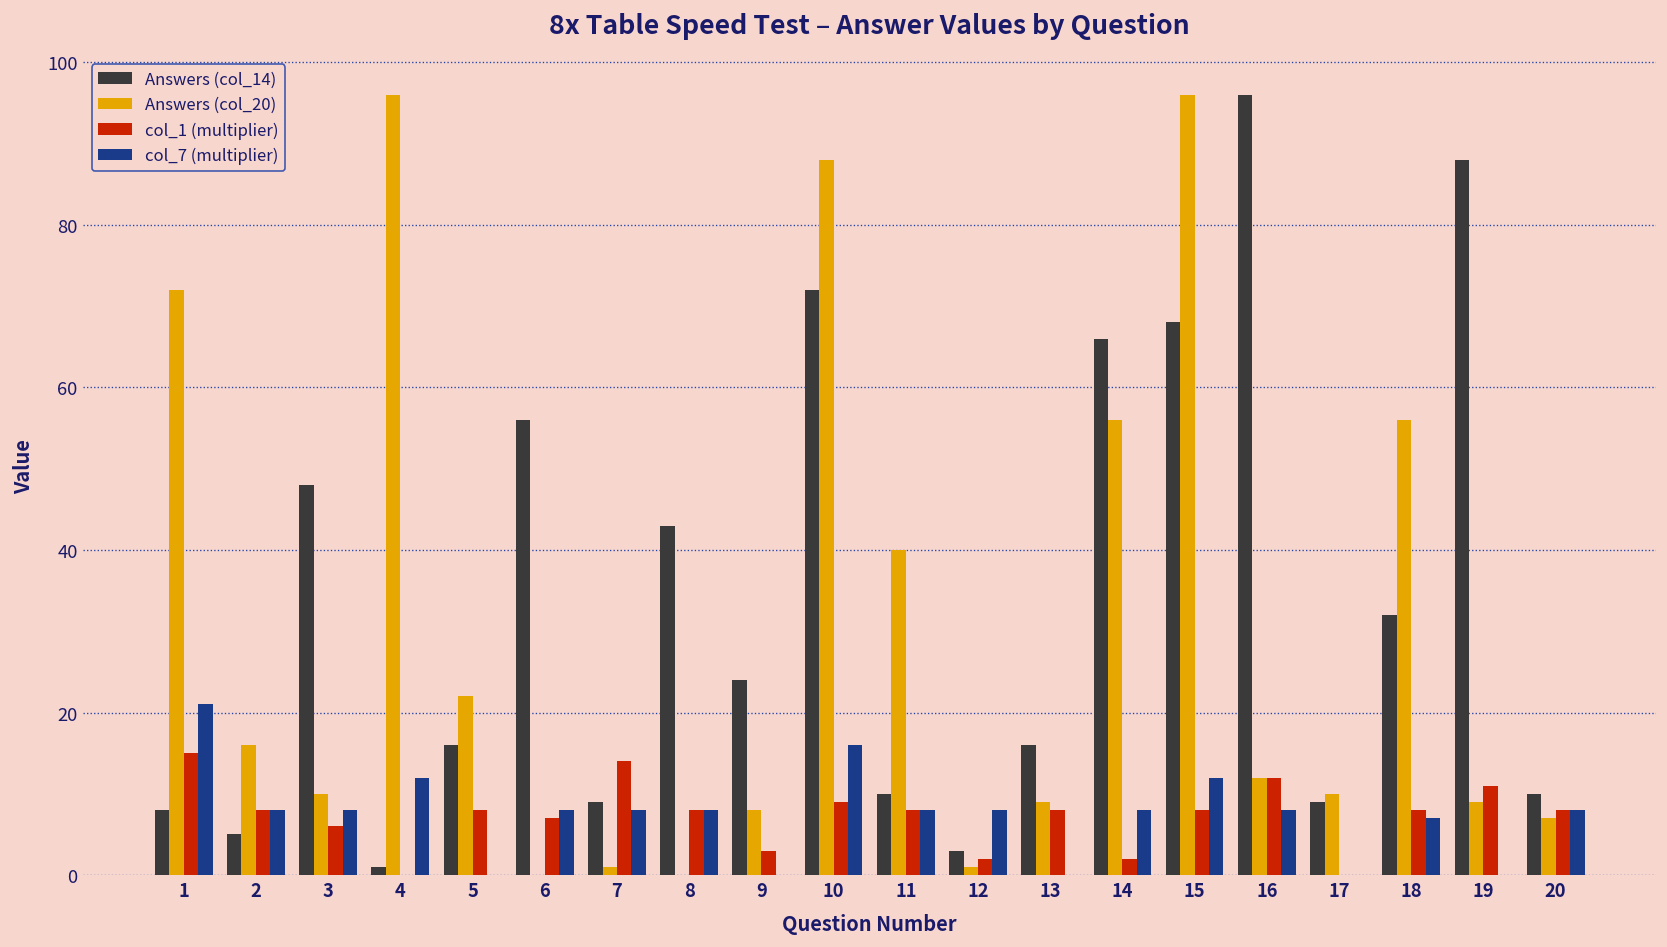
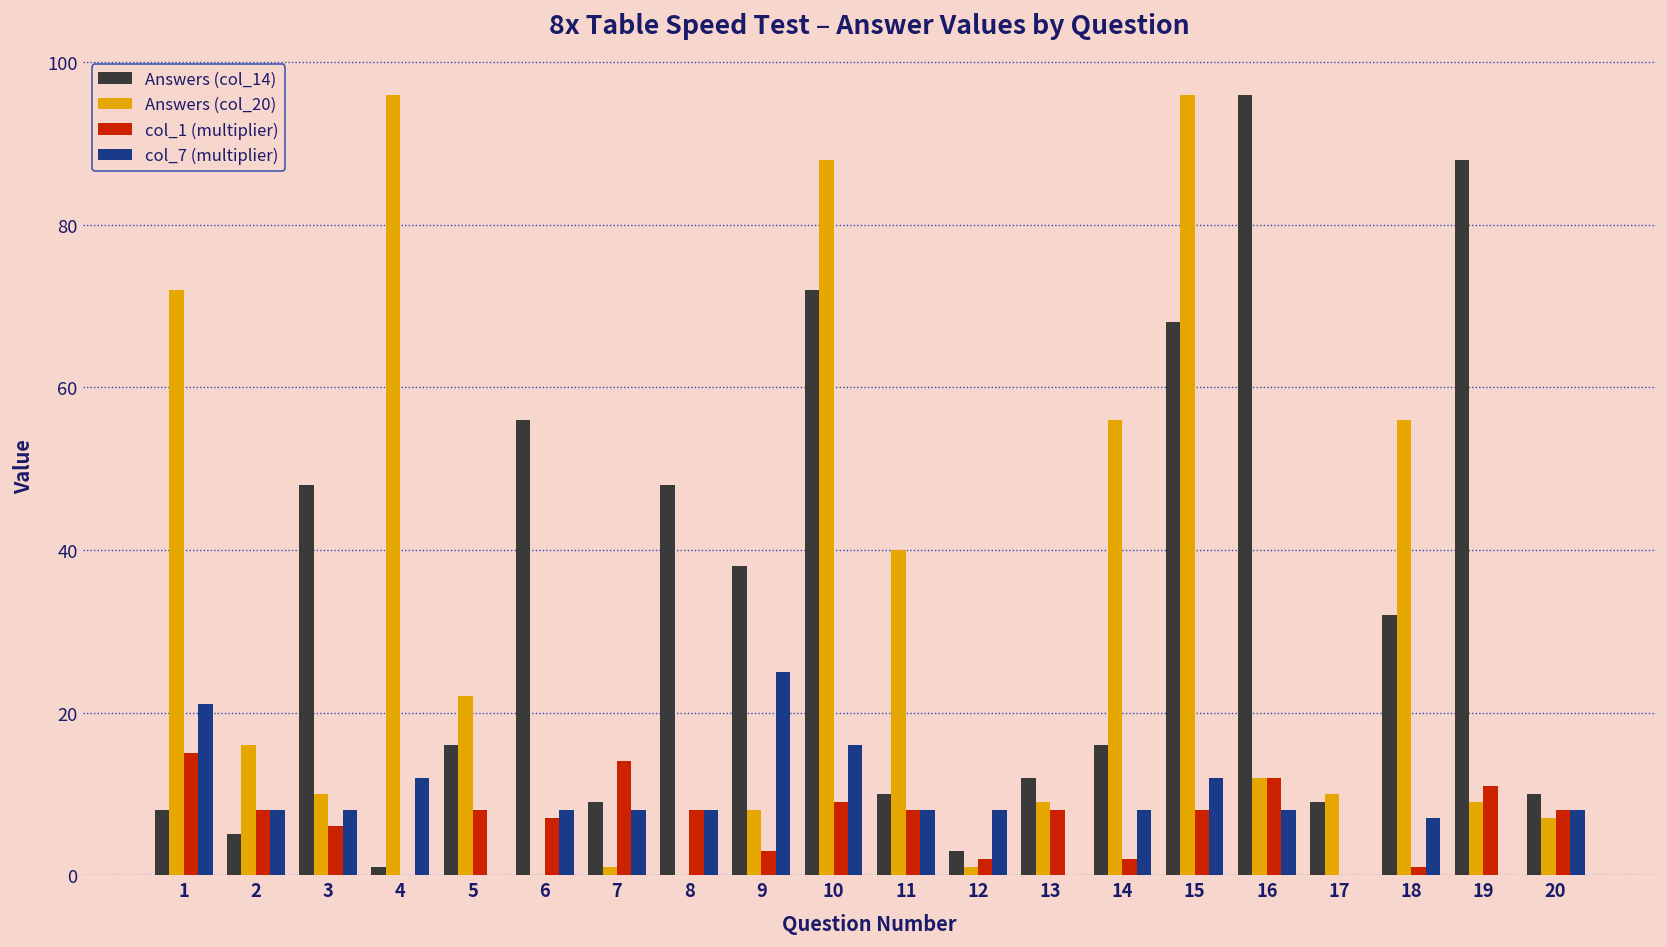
  {
    "Answers (col_14)": {
      "1": 8,
      "2": 5,
      "3": 48,
      "4": 1,
      "5": 16,
      "6": 56,
      "7": 9,
-     "8": 43,
-     "9": 24,
+     "8": 48,
+     "9": 38,
      "10": 72,
      "11": 10,
      "12": 3,
-     "13": 16,
-     "14": 66,
+     "13": 12,
+     "14": 16,
      "15": 68,
      "16": 96,
      "17": 9,
      "18": 32,
      "19": 88,
      "20": 10
    },
    "Answers (col_20)": {
      "1": 72,
      "2": 16,
      "3": 10,
      "4": 96,
      "5": 22,
      "6": 0,
      "7": 1,
      "8": 0,
      "9": 8,
      "10": 88,
      "11": 40,
      "12": 1,
      "13": 9,
      "14": 56,
      "15": 96,
      "16": 12,
      "17": 10,
      "18": 56,
      "19": 9,
      "20": 7
    },
    "col_1 (multiplier)": {
      "1": 15,
      "2": 8,
      "3": 6,
      "4": 0,
      "5": 8,
      "6": 7,
      "7": 14,
      "8": 8,
      "9": 3,
      "10": 9,
      "11": 8,
      "12": 2,
      "13": 8,
      "14": 2,
      "15": 8,
      "16": 12,
      "17": 0,
-     "18": 8,
+     "18": 1,
      "19": 11,
      "20": 8
    },
    "col_7 (multiplier)": {
      "1": 21,
      "2": 8,
      "3": 8,
      "4": 12,
      "5": 0,
      "6": 8,
      "7": 8,
      "8": 8,
-     "9": 0,
+     "9": 25,
      "10": 16,
      "11": 8,
      "12": 8,
      "13": 0,
      "14": 8,
      "15": 12,
      "16": 8,
      "17": 0,
      "18": 7,
      "19": 0,
      "20": 8
    }
  }
